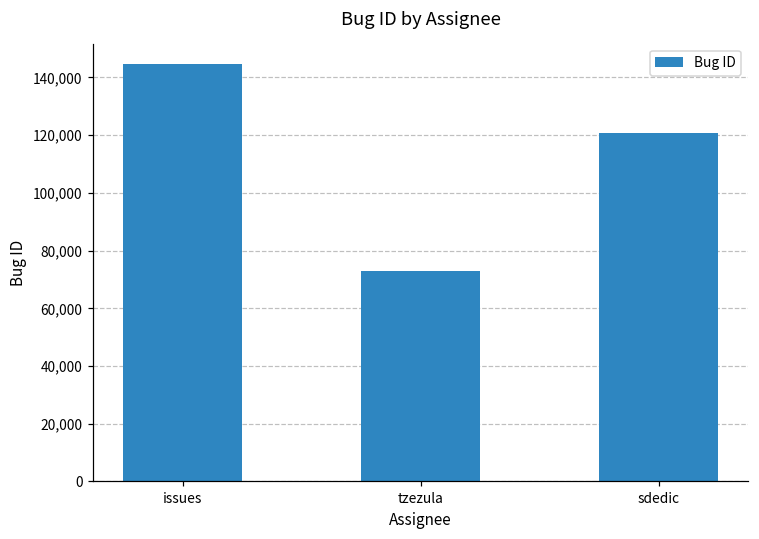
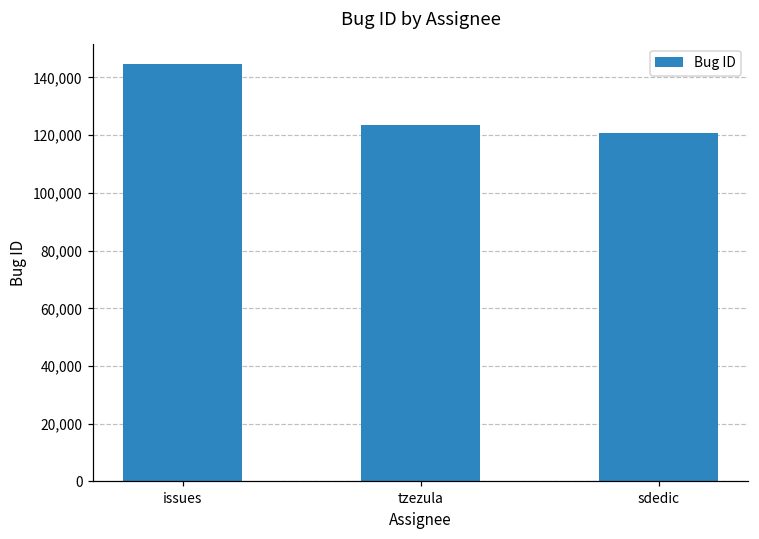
  {
    "issues": "144,000",
-   "tzezula": "73,000",
+   "tzezula": "123,000",
    "sdedic": "121,000"
  }
